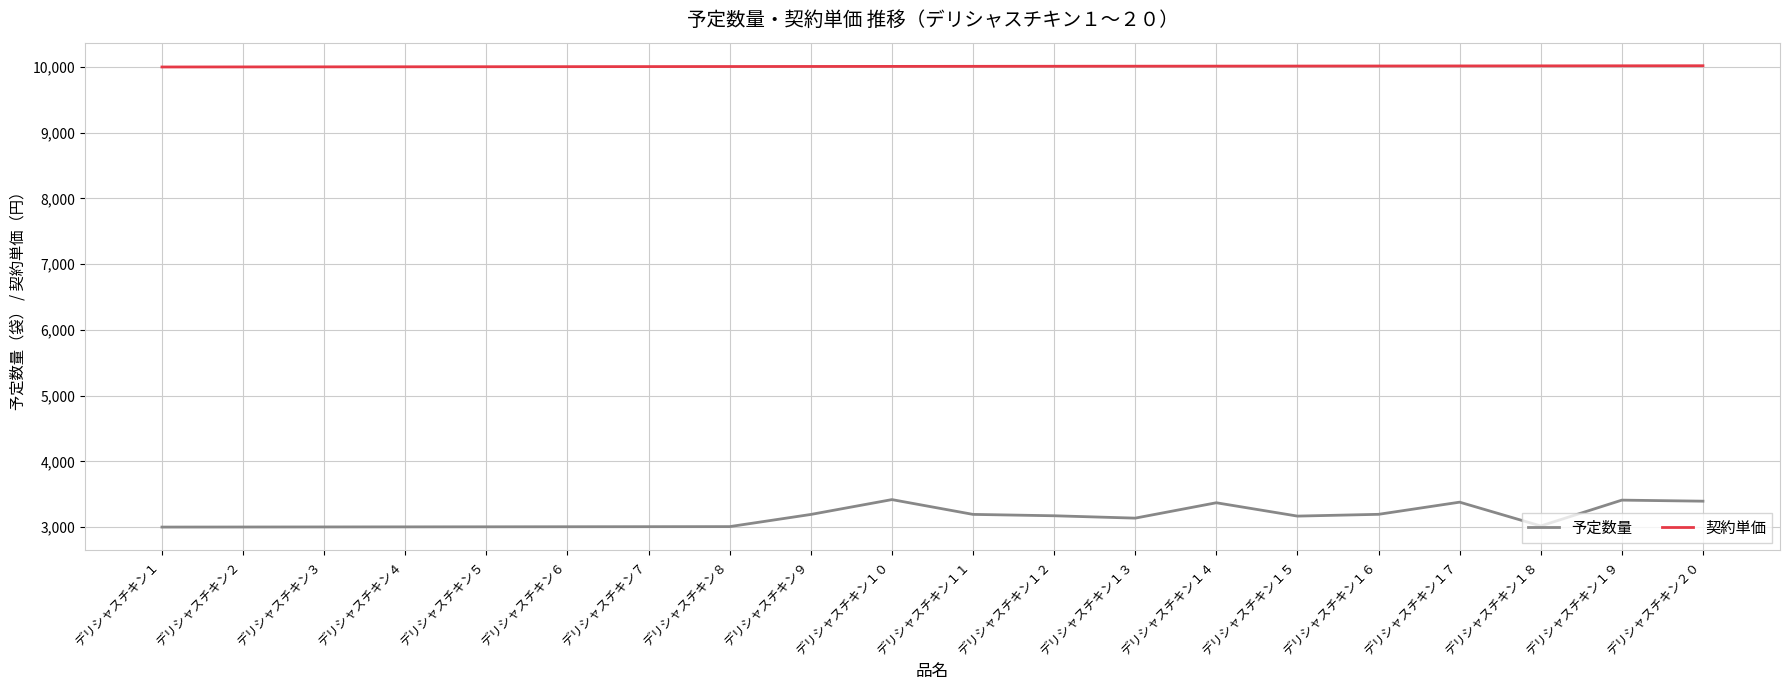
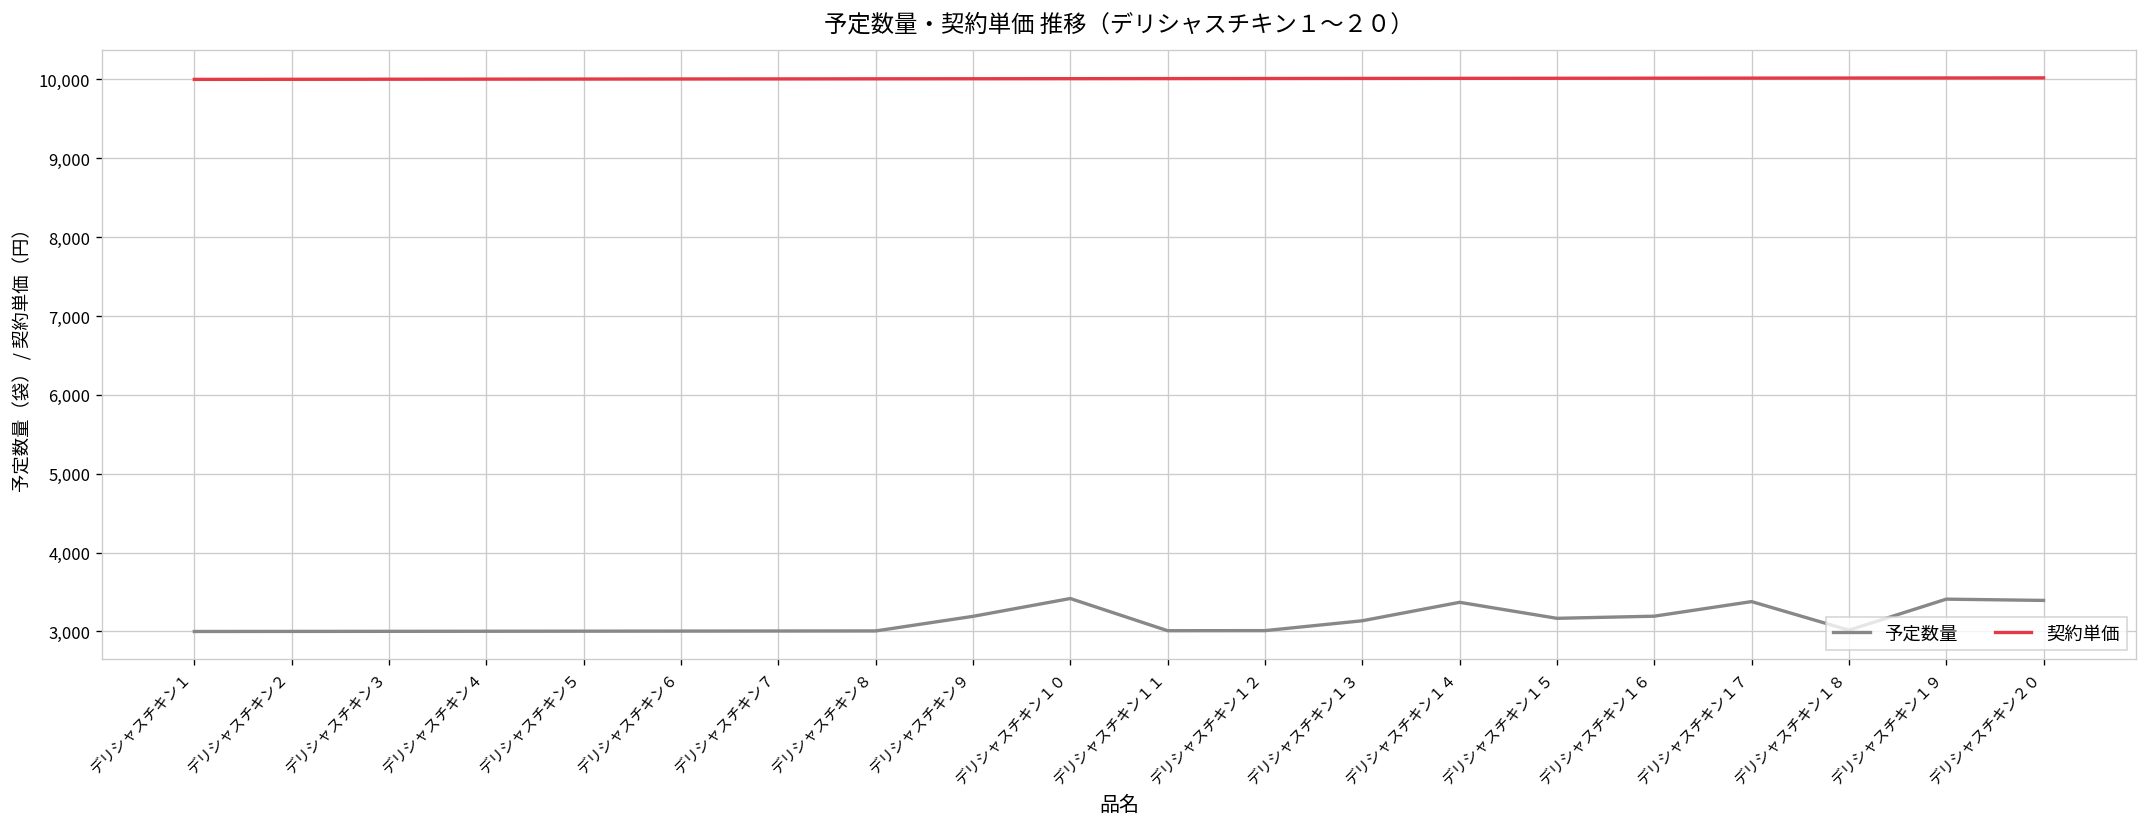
  {
    "予定数量": {
      "デリシャスチキン１": "3,000",
      "デリシャスチキン２": "3,000",
      "デリシャスチキン３": "3,000",
      "デリシャスチキン４": "3,000",
      "デリシャスチキン５": "3,000",
      "デリシャスチキン６": "3,000",
      "デリシャスチキン７": "3,000",
      "デリシャスチキン８": "3,000",
      "デリシャスチキン９": "3,200",
      "デリシャスチキン１０": "3,400",
-     "デリシャスチキン１１": "3,200",
-     "デリシャスチキン１２": "3,200",
+     "デリシャスチキン１１": "3,000",
+     "デリシャスチキン１２": "3,000",
      "デリシャスチキン１３": "3,100",
      "デリシャスチキン１４": "3,400",
      "デリシャスチキン１５": "3,200",
      "デリシャスチキン１６": "3,200",
      "デリシャスチキン１７": "3,400",
      "デリシャスチキン１９": "3,400",
      "デリシャスチキン２０": "3,400"
    },
    "契約単価": {
      "デリシャスチキン１": "10,000",
      "デリシャスチキン２": "10,000",
      "デリシャスチキン３": "10,000",
      "デリシャスチキン４": "10,000",
      "デリシャスチキン５": "10,000",
      "デリシャスチキン６": "10,000",
      "デリシャスチキン７": "10,000",
      "デリシャスチキン８": "10,000",
      "デリシャスチキン９": "10,000",
      "デリシャスチキン１０": "10,000",
      "デリシャスチキン１１": "10,000",
      "デリシャスチキン１２": "10,000",
      "デリシャスチキン１３": "10,000",
      "デリシャスチキン１４": "10,000",
      "デリシャスチキン１５": "10,000",
      "デリシャスチキン１６": "10,000",
      "デリシャスチキン１７": "10,000",
      "デリシャスチキン１８": "10,000",
      "デリシャスチキン１９": "10,000",
      "デリシャスチキン２０": "10,000"
    }
  }
